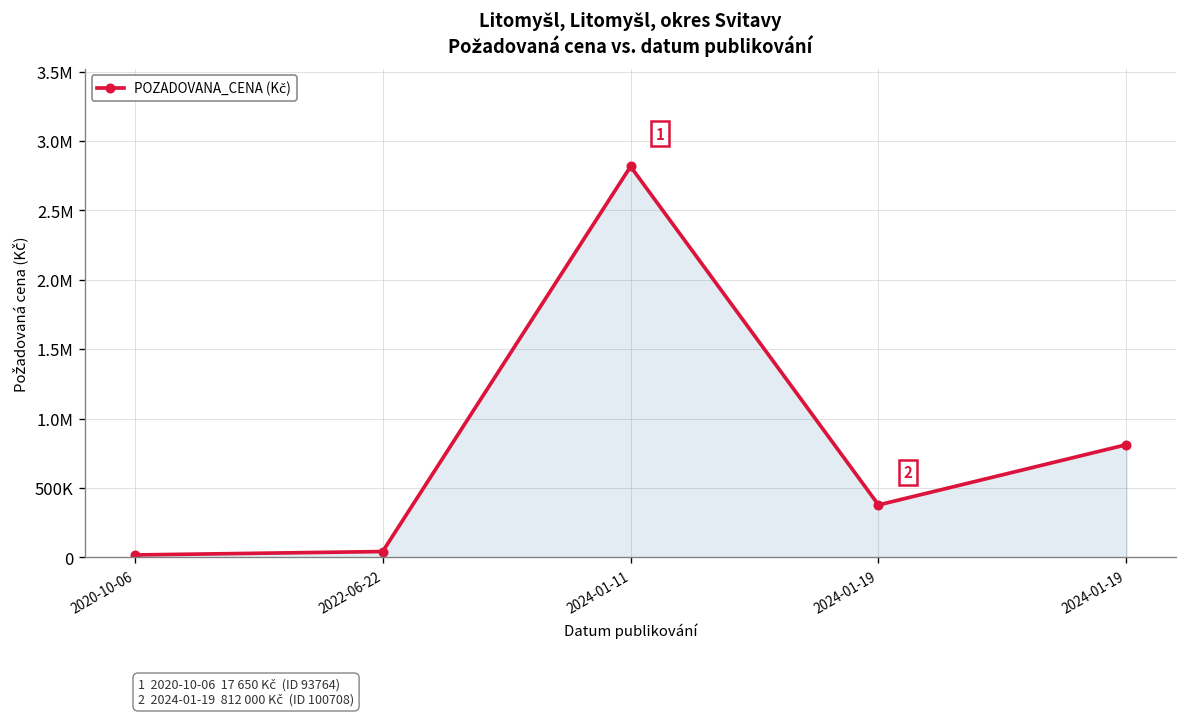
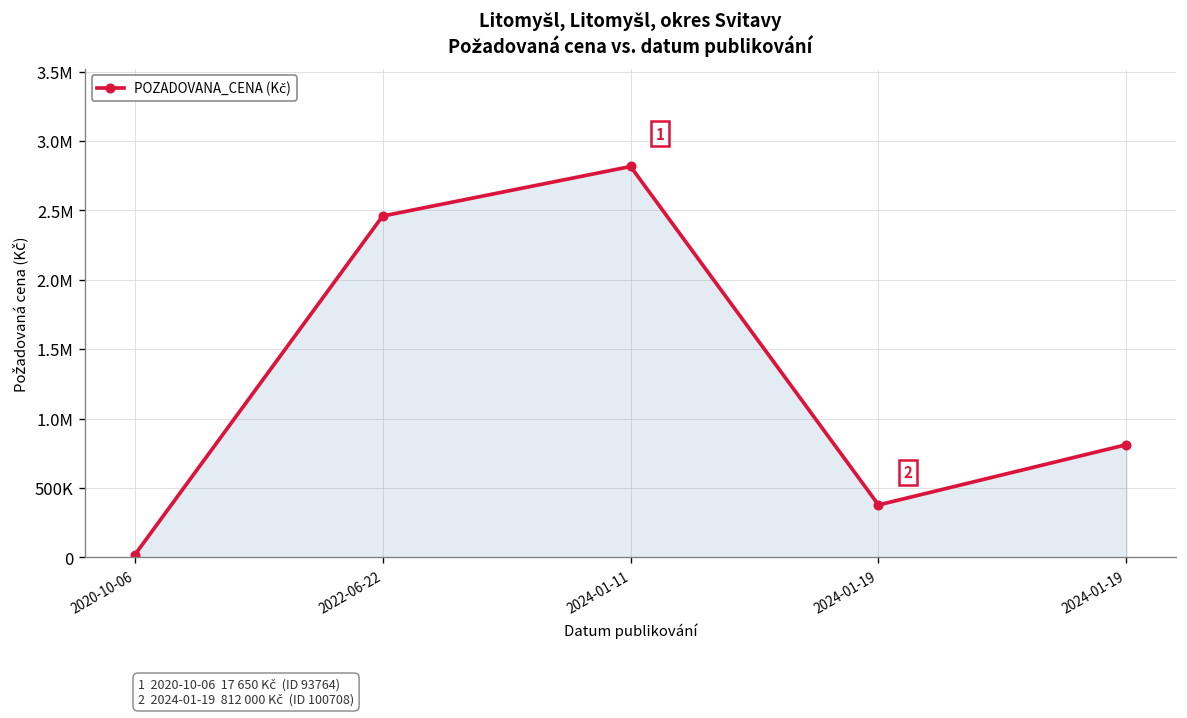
  {
    "2020-10-06": 20000,
-   "2022-06-22": 40000,
+   "2022-06-22": 2460000,
    "2024-01-11": 2820000
  }
